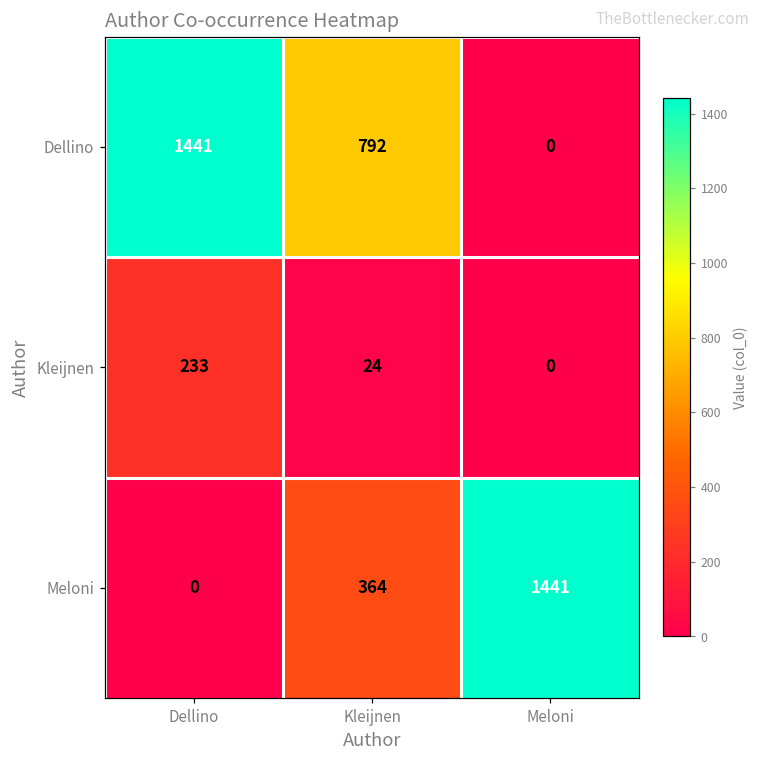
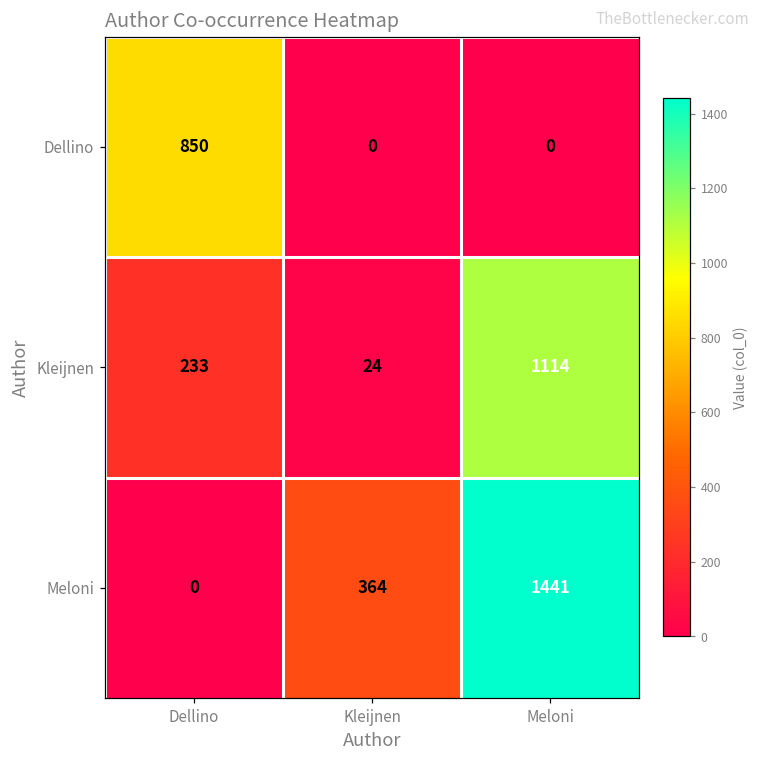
  {
    "Dellino": {
-     "Dellino": 1441,
-     "Kleijnen": 792,
+     "Dellino": 850,
+     "Kleijnen": 0,
      "Meloni": 0
    },
    "Kleijnen": {
      "Dellino": 233,
      "Kleijnen": 24,
-     "Meloni": 0
+     "Meloni": 1114
    },
    "Meloni": {
      "Dellino": 0,
      "Kleijnen": 364,
      "Meloni": 1441
    }
  }
